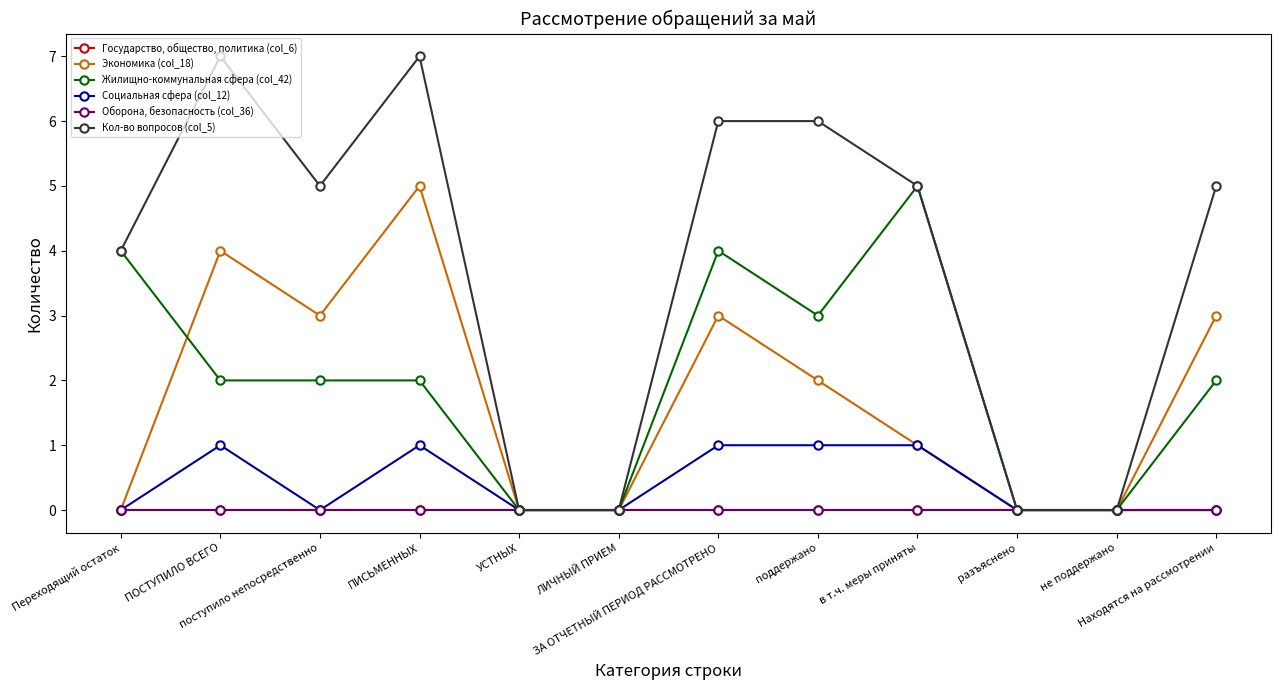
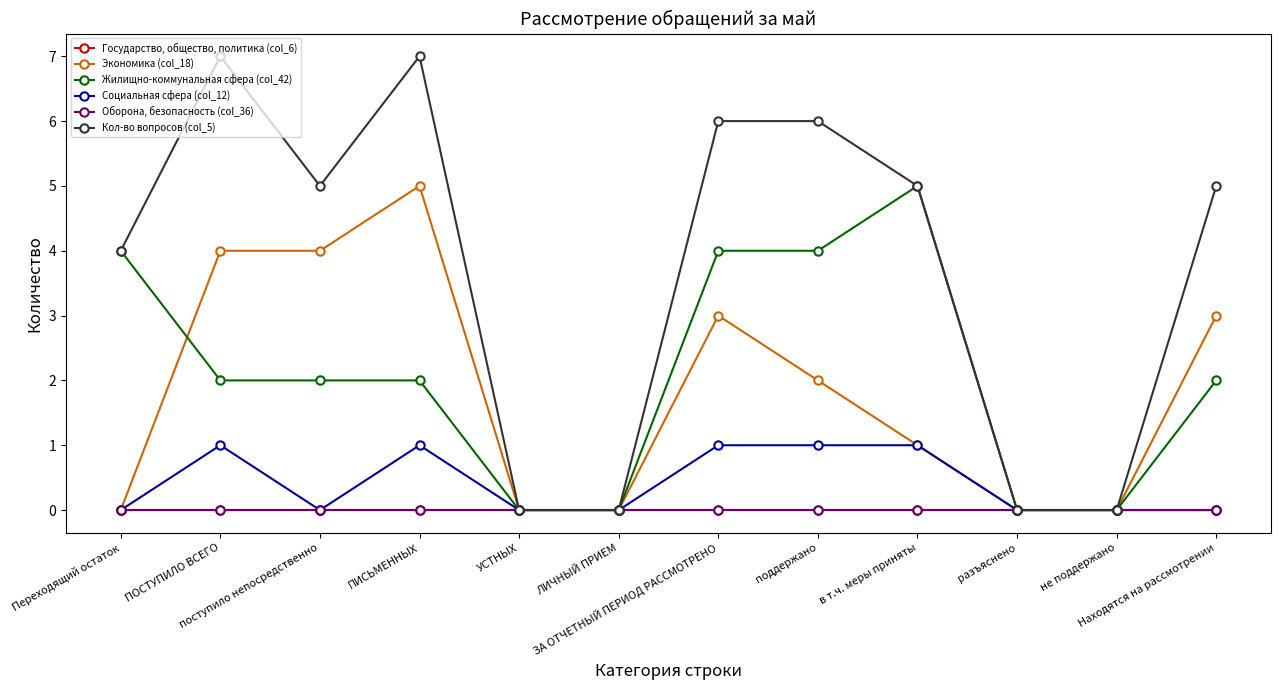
  {
    "Оборона, безопасность (col_36)": {
      "ПОСТУПИЛО ВСЕГО": 0,
      "ПИСЬМЕННЫХ": 0,
      "ЗА ОТЧЕТНЫЙ ПЕРИОД РАССМОТРЕНО": 0,
      "поддержано": 0,
      "в т.ч. меры приняты": 0
    },
    "Экономика (col_18)": {
      "ПОСТУПИЛО ВСЕГО": 4,
-     "поступило непосредственно": 3,
+     "поступило непосредственно": 4,
      "ПИСЬМЕННЫХ": 5,
      "ЗА ОТЧЕТНЫЙ ПЕРИОД РАССМОТРЕНО": 3,
      "поддержано": 2,
      "Находятся на рассмотрении": 3
    },
    "Жилищно-коммунальная сфера (col_42)": {
      "ПОСТУПИЛО ВСЕГО": 2,
      "поступило непосредственно": 2,
      "ПИСЬМЕННЫХ": 2,
      "ЗА ОТЧЕТНЫЙ ПЕРИОД РАССМОТРЕНО": 4,
-     "поддержано": 3,
+     "поддержано": 4,
      "Находятся на рассмотрении": 2
    },
    "Социальная сфера (col_12)": {
      "ПОСТУПИЛО ВСЕГО": 1,
      "ПИСЬМЕННЫХ": 1,
      "ЗА ОТЧЕТНЫЙ ПЕРИОД РАССМОТРЕНО": 1,
      "поддержано": 1
    },
    "Кол-во вопросов (col_5)": {
      "поступило непосредственно": 5,
      "ПИСЬМЕННЫХ": 7,
      "ЗА ОТЧЕТНЫЙ ПЕРИОД РАССМОТРЕНО": 6,
      "поддержано": 6,
      "Находятся на рассмотрении": 5
    }
  }
